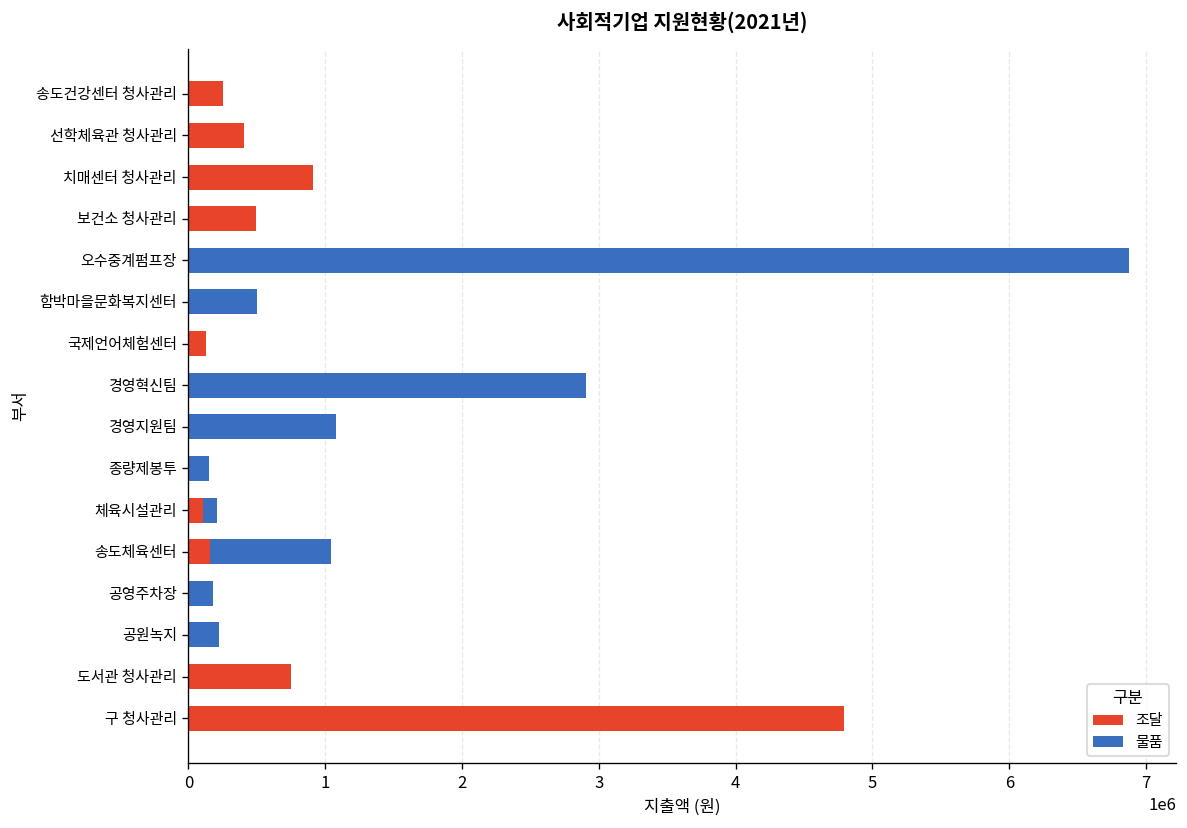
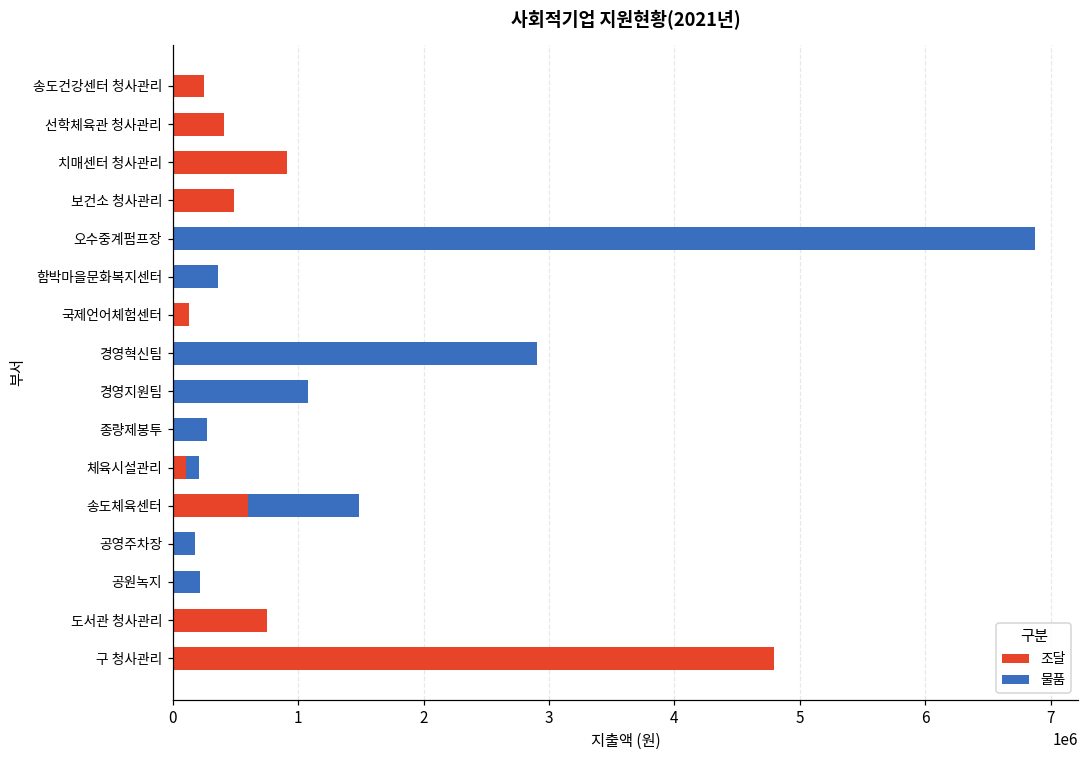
  {
    "조달": {
      "송도건강센터 청사관리": 250000,
      "선학체육관 청사관리": 410000,
      "치매센터 청사관리": 910000,
      "보건소 청사관리": 490000,
      "오수중계펌프장": 0,
      "함박마을문화복지센터": 0,
      "국제언어체험센터": 130000,
      "경영혁신팀": 0,
      "경영지원팀": 0,
      "종량제봉투": 0,
      "체육시설관리": 110000,
-     "송도체육센터": 160000,
+     "송도체육센터": 600000,
      "공영주차장": 0,
      "공원녹지": 0,
      "도서관 청사관리": 750000,
      "구 청사관리": 4790000
    },
    "물품": {
      "송도건강센터 청사관리": 0,
      "선학체육관 청사관리": 0,
      "치매센터 청사관리": 0,
      "보건소 청사관리": 0,
      "오수중계펌프장": 6880000,
-     "함박마을문화복지센터": 500000,
+     "함박마을문화복지센터": 360000,
      "국제언어체험센터": 0,
      "경영혁신팀": 2910000,
      "경영지원팀": 1080000,
-     "종량제봉투": 150000,
+     "종량제봉투": 280000,
      "체육시설관리": 100000,
      "송도체육센터": 880000,
      "공영주차장": 180000,
      "공원녹지": 220000,
      "도서관 청사관리": 0,
      "구 청사관리": 0
    }
  }
